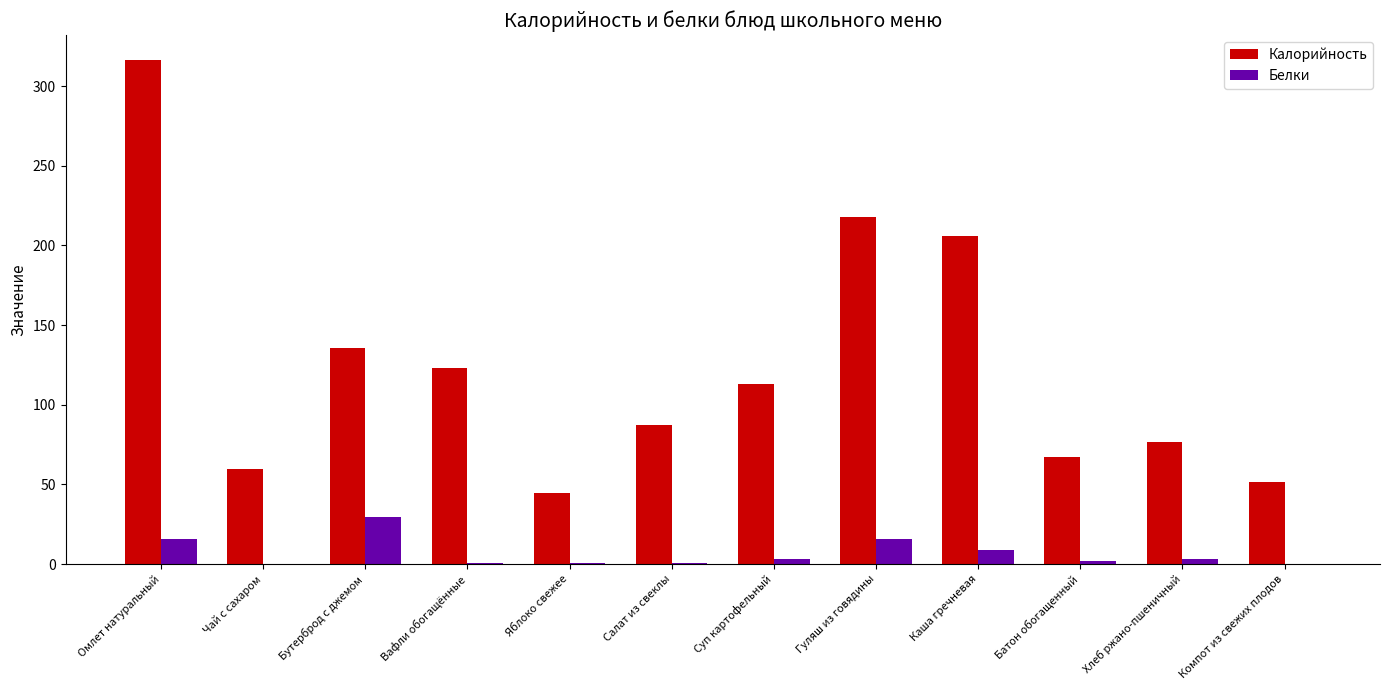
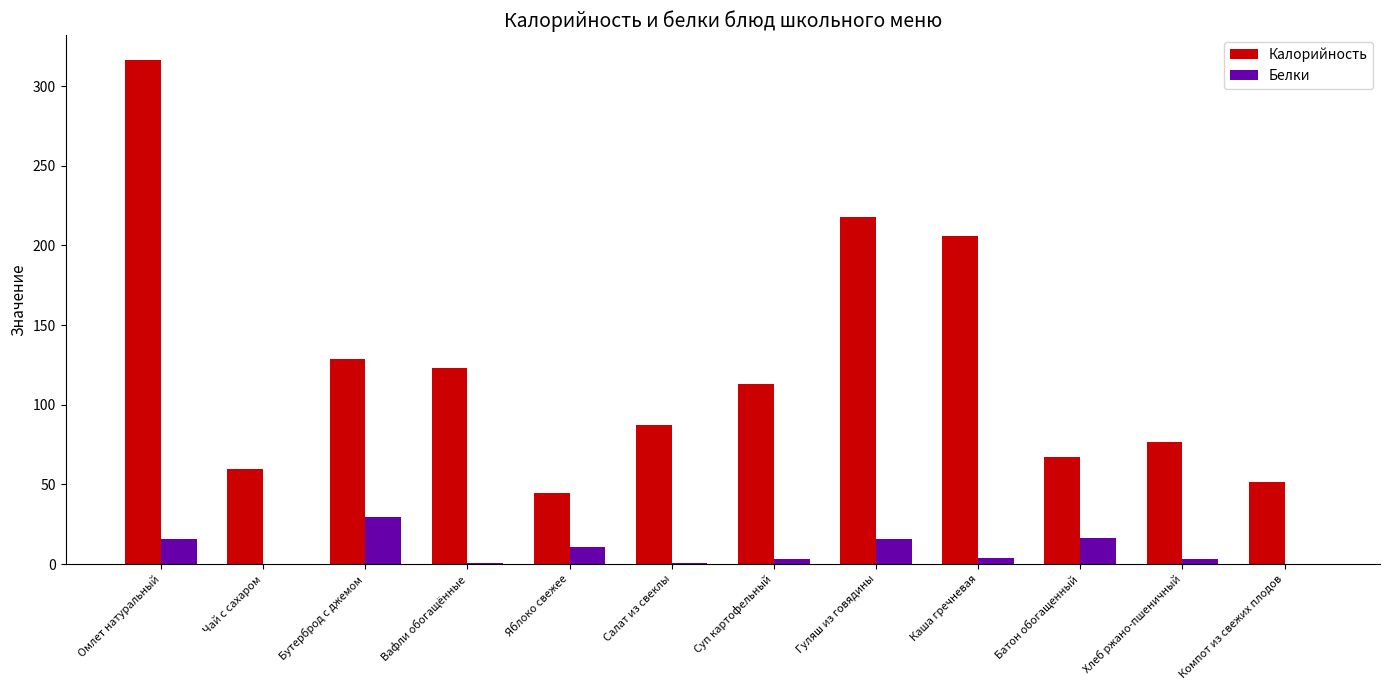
  {
    "Калорийность": {
      "Омлет натуральный": 316,
      "Чай с сахаром": 60,
-     "Бутерброд с джемом": 136,
+     "Бутерброд с джемом": 129,
      "Вафли обогащённые": 123,
      "Яблоко свежее": 44,
      "Салат из свеклы": 87,
      "Суп картофельный": 113,
      "Гуляш из говядины": 218,
      "Каша гречневая": 206,
      "Батон обогащенный": 67,
      "Хлеб ржано-пшеничный": 77,
      "Компот из свежих плодов": 51
    },
    "Белки": {
      "Омлет натуральный": 16,
      "Бутерброд с джемом": 30,
-     "Яблоко свежее": 0,
+     "Яблоко свежее": 11,
      "Суп картофельный": 3,
      "Гуляш из говядины": 16,
-     "Каша гречневая": 9,
-     "Батон обогащенный": 2,
+     "Каша гречневая": 4,
+     "Батон обогащенный": 16,
      "Хлеб ржано-пшеничный": 3
    }
  }
